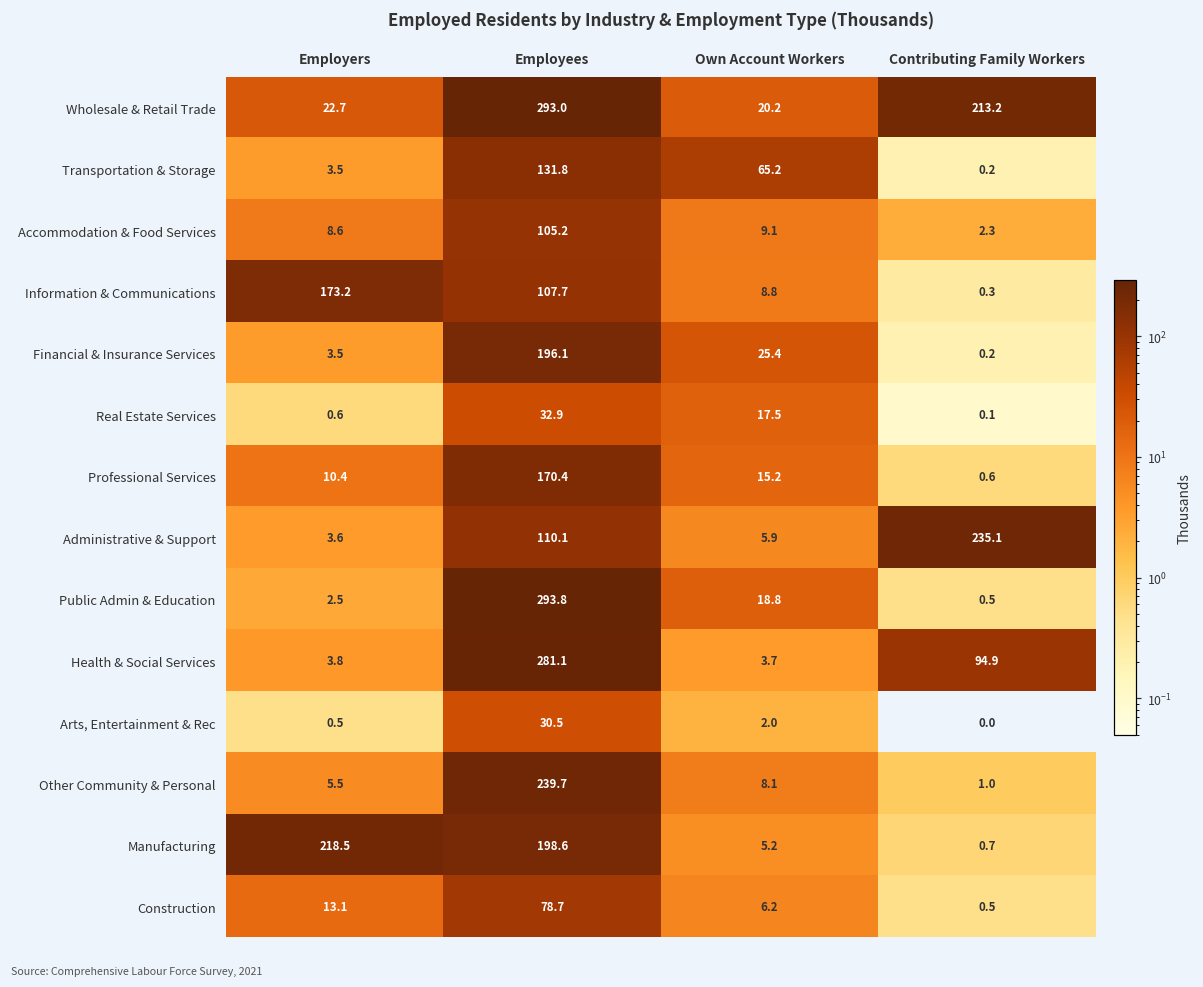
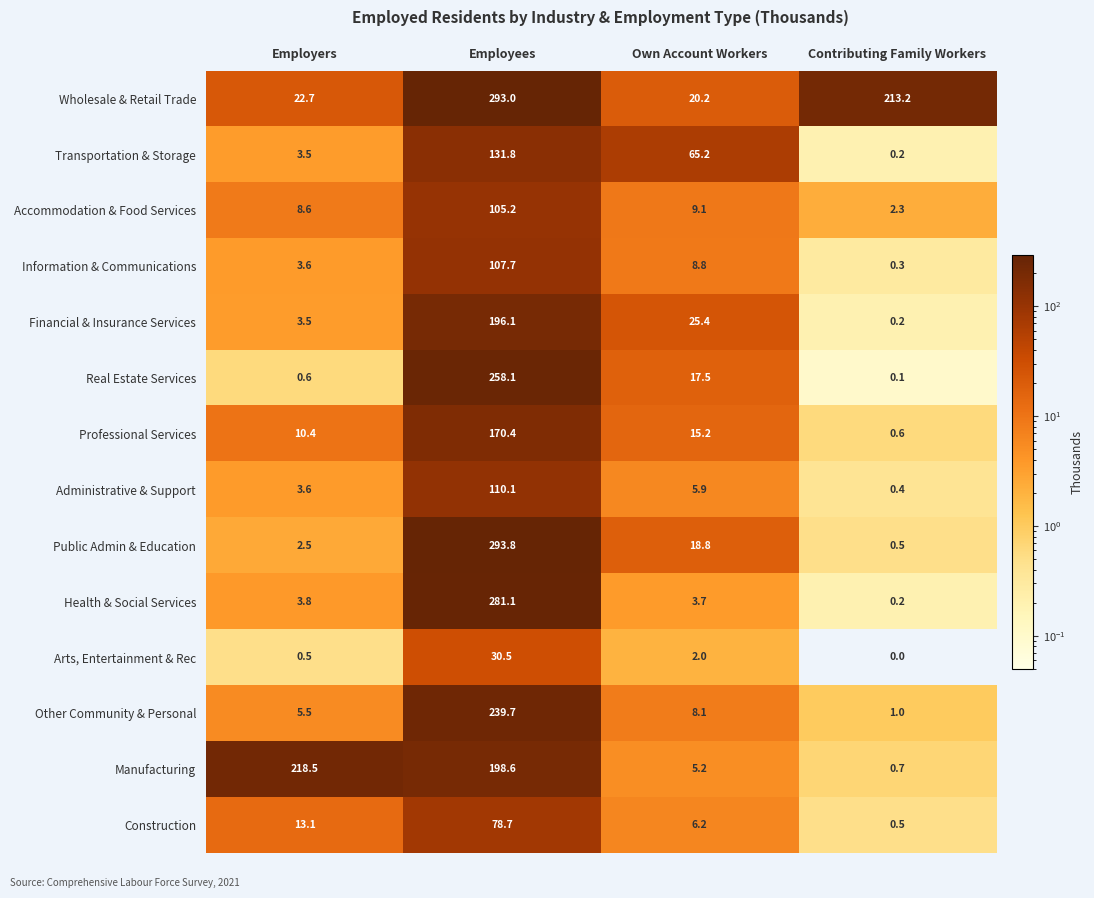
  {
    "Wholesale & Retail Trade": {
      "Employers": 22.7,
      "Employees": 293.0,
      "Own Account Workers": 20.2,
      "Contributing Family Workers": 213.2
    },
    "Transportation & Storage": {
      "Employers": 3.5,
      "Employees": 131.8,
      "Own Account Workers": 65.2,
      "Contributing Family Workers": 0.2
    },
    "Accommodation & Food Services": {
      "Employers": 8.6,
      "Employees": 105.2,
      "Own Account Workers": 9.1,
      "Contributing Family Workers": 2.3
    },
    "Information & Communications": {
-     "Employers": 173.2,
+     "Employers": 3.6,
      "Employees": 107.7,
      "Own Account Workers": 8.8,
      "Contributing Family Workers": 0.3
    },
    "Financial & Insurance Services": {
      "Employers": 3.5,
      "Employees": 196.1,
      "Own Account Workers": 25.4,
      "Contributing Family Workers": 0.2
    },
    "Real Estate Services": {
      "Employers": 0.6,
-     "Employees": 32.9,
+     "Employees": 258.1,
      "Own Account Workers": 17.5,
      "Contributing Family Workers": 0.1
    },
    "Professional Services": {
      "Employers": 10.4,
      "Employees": 170.4,
      "Own Account Workers": 15.2,
      "Contributing Family Workers": 0.6
    },
    "Administrative & Support": {
      "Employers": 3.6,
      "Employees": 110.1,
      "Own Account Workers": 5.9,
-     "Contributing Family Workers": 235.1
+     "Contributing Family Workers": 0.4
    },
    "Public Admin & Education": {
      "Employers": 2.5,
      "Employees": 293.8,
      "Own Account Workers": 18.8,
      "Contributing Family Workers": 0.5
    },
    "Health & Social Services": {
      "Employers": 3.8,
      "Employees": 281.1,
      "Own Account Workers": 3.7,
-     "Contributing Family Workers": 94.9
+     "Contributing Family Workers": 0.2
    },
    "Arts, Entertainment & Rec": {
      "Employers": 0.5,
      "Employees": 30.5,
      "Own Account Workers": 2.0,
      "Contributing Family Workers": 0.0
    },
    "Other Community & Personal": {
      "Employers": 5.5,
      "Employees": 239.7,
      "Own Account Workers": 8.1,
      "Contributing Family Workers": 1.0
    },
    "Manufacturing": {
      "Employers": 218.5,
      "Employees": 198.6,
      "Own Account Workers": 5.2,
      "Contributing Family Workers": 0.7
    },
    "Construction": {
      "Employers": 13.1,
      "Employees": 78.7,
      "Own Account Workers": 6.2,
      "Contributing Family Workers": 0.5
    }
  }
